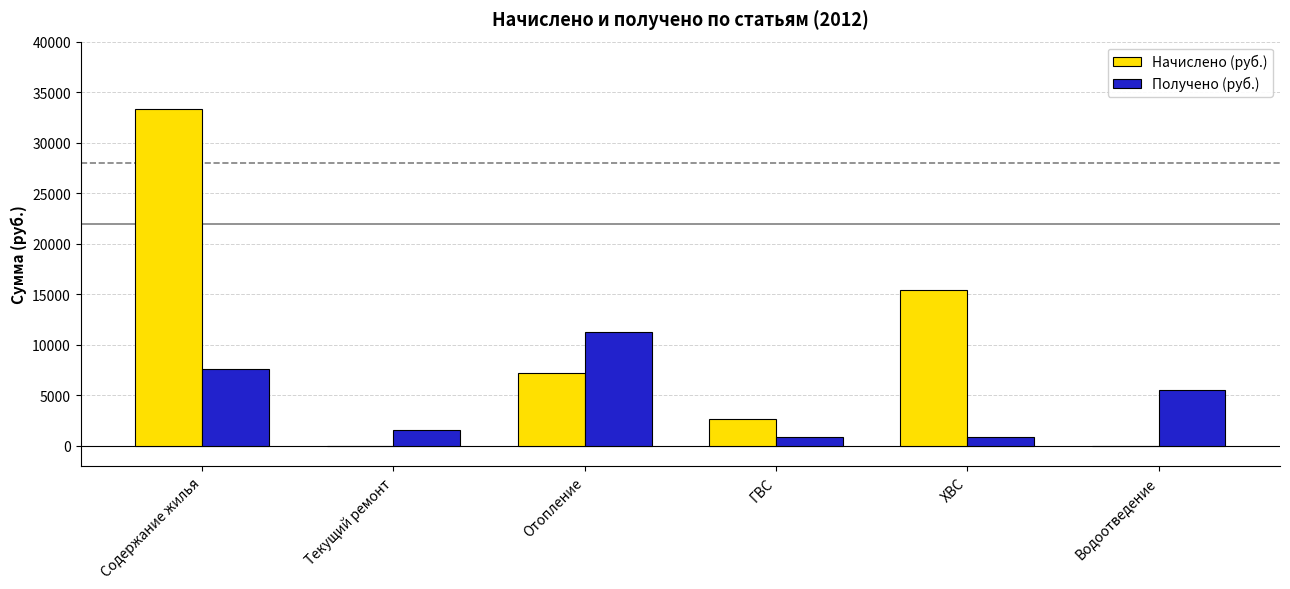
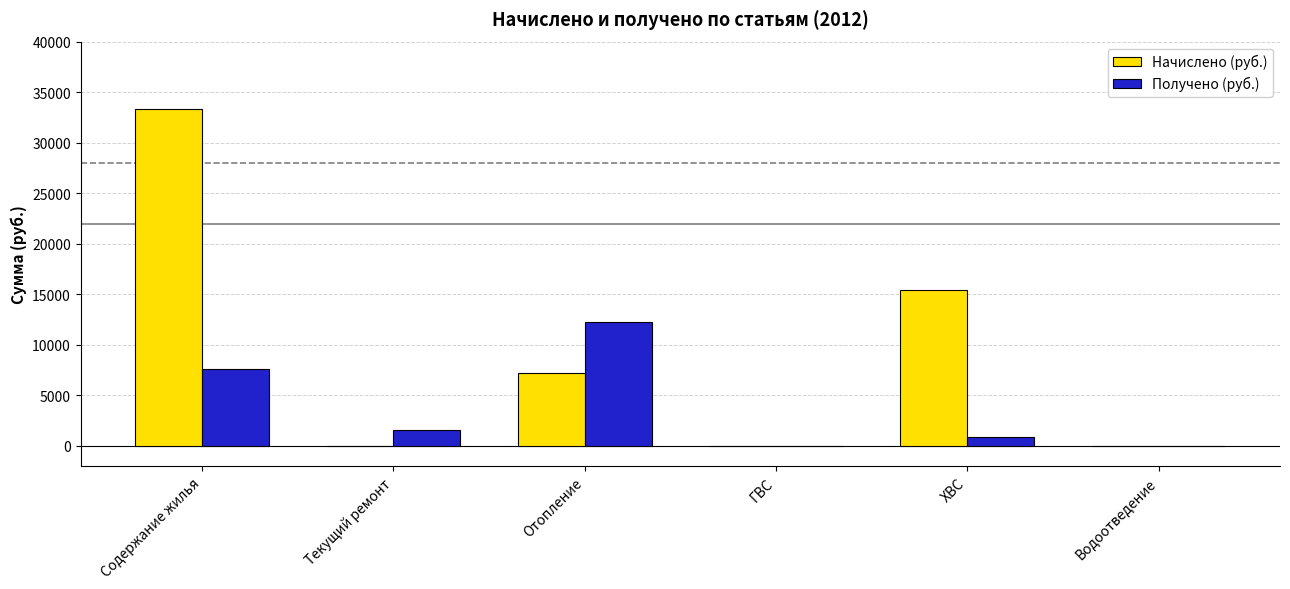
  {
    "Начислено (руб.)": {
      "Содержание жилья": 33400,
      "Текущий ремонт": 0,
      "Отопление": 7200,
-     "ГВС": 2600,
+     "ГВС": 0,
      "ХВС": 15400,
      "Водоотведение": 0
    },
    "Получено (руб.)": {
      "Содержание жилья": 7600,
      "Текущий ремонт": 1500,
-     "Отопление": 11300,
-     "ГВС": 900,
+     "Отопление": 12200,
+     "ГВС": 0,
      "ХВС": 900,
-     "Водоотведение": 5500
+     "Водоотведение": 0
    }
  }
